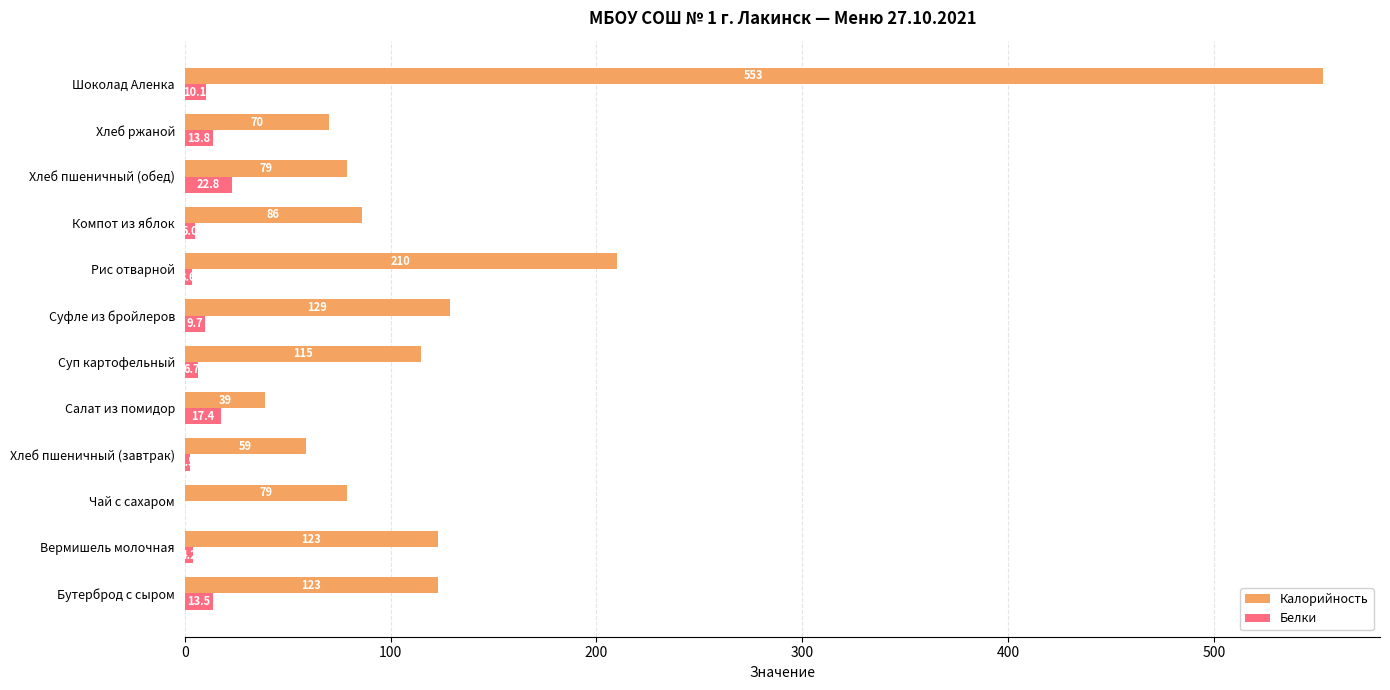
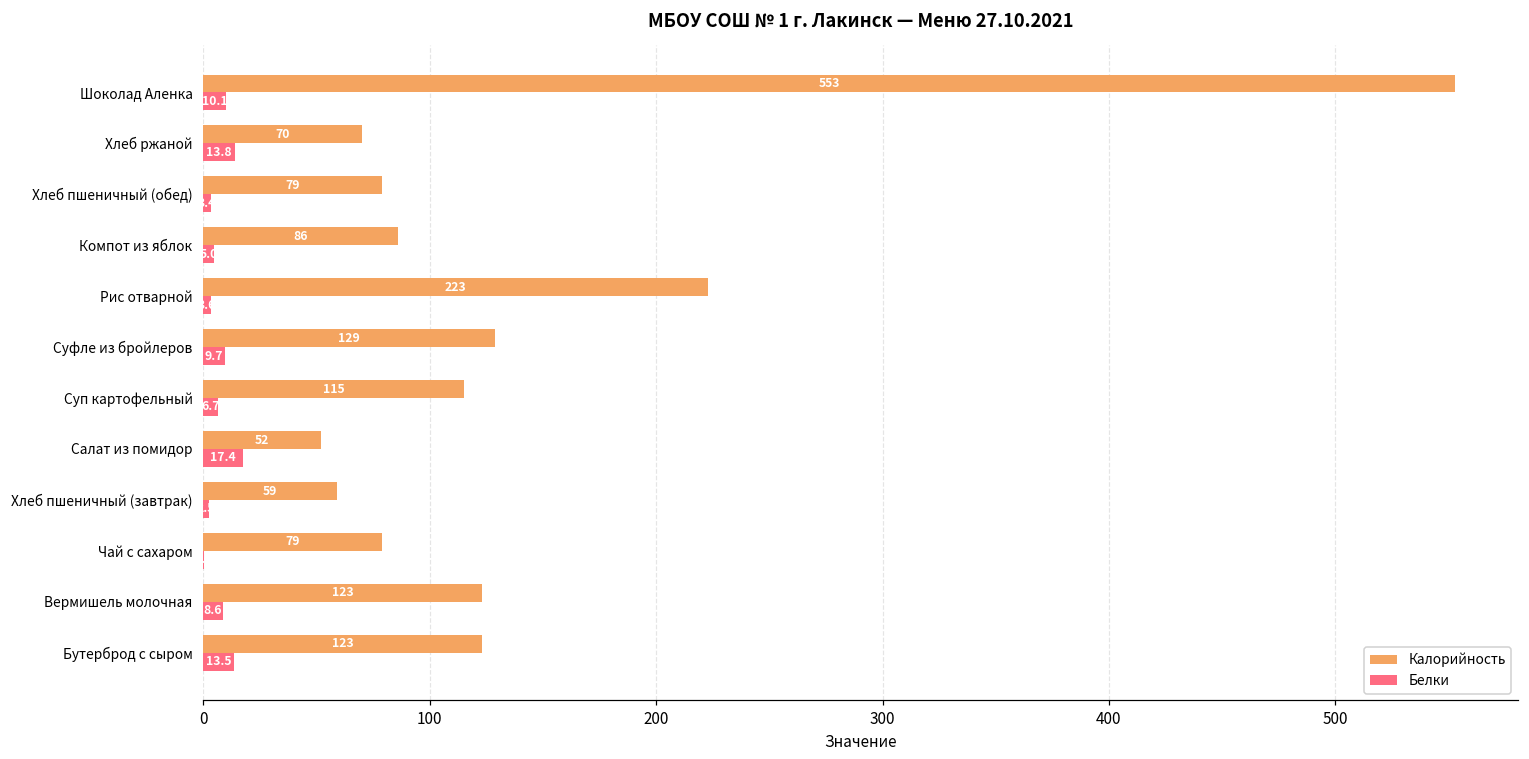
  {
    "Калорийность": {
      "Шоколад Аленка": 553,
      "Хлеб ржаной": 70,
      "Хлеб пшеничный (обед)": 79,
      "Компот из яблок": 86,
-     "Рис отварной": 210,
+     "Рис отварной": 223,
      "Суфле из бройлеров": 129,
      "Суп картофельный": 115,
-     "Салат из помидор": 39,
+     "Салат из помидор": 52,
      "Хлеб пшеничный (завтрак)": 59,
      "Чай с сахаром": 79,
      "Вермишель молочная": 123,
      "Бутерброд с сыром": 123
    },
    "Белки": {
-     "Хлеб пшеничный (обед)": 23,
+     "Хлеб пшеничный (обед)": 3,
      "Компот из яблок": 5,
      "Рис отварной": 4,
      "Хлеб пшеничный (завтрак)": 3,
-     "Вермишель молочная": 4
+     "Вермишель молочная": 9
    }
  }
